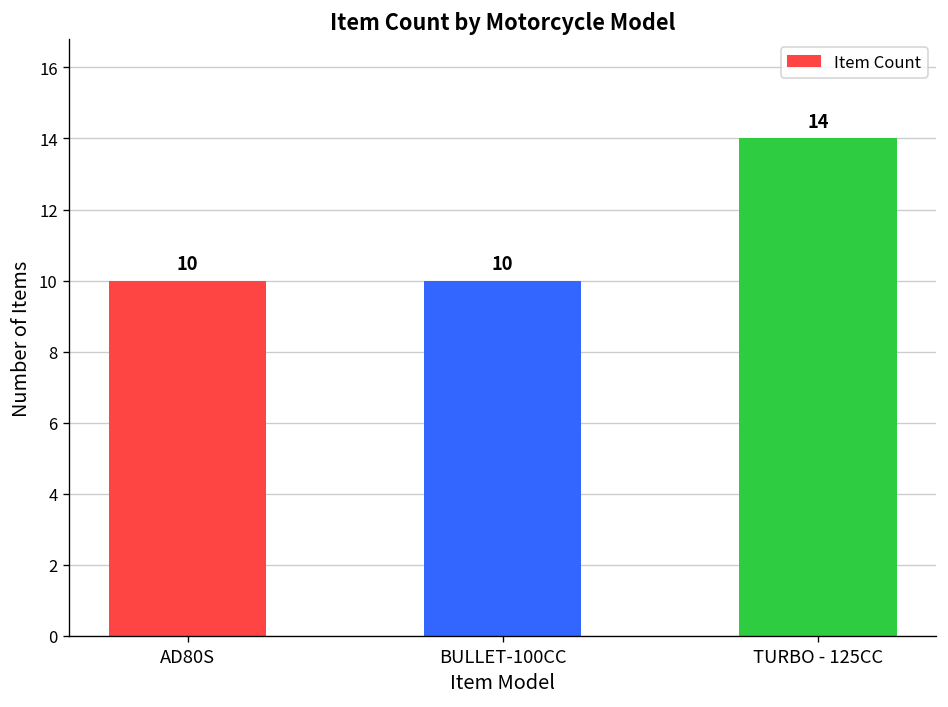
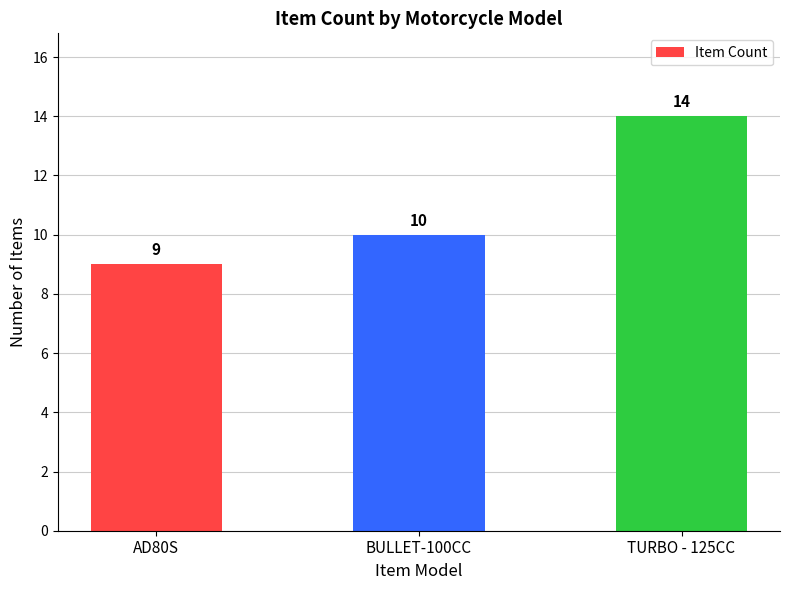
  {
-   "AD80S": 10,
+   "AD80S": 9,
    "BULLET-100CC": 10,
    "TURBO - 125CC": 14
  }
